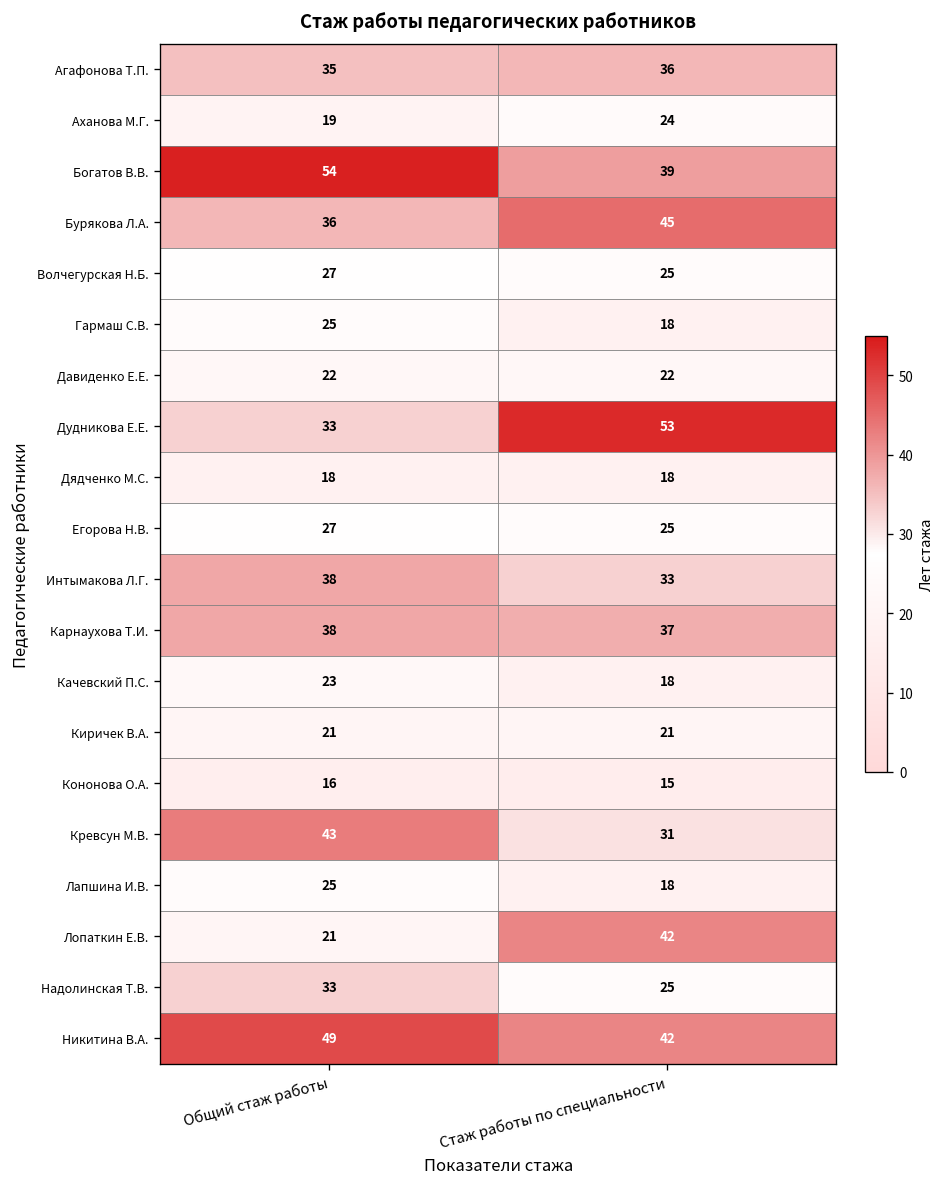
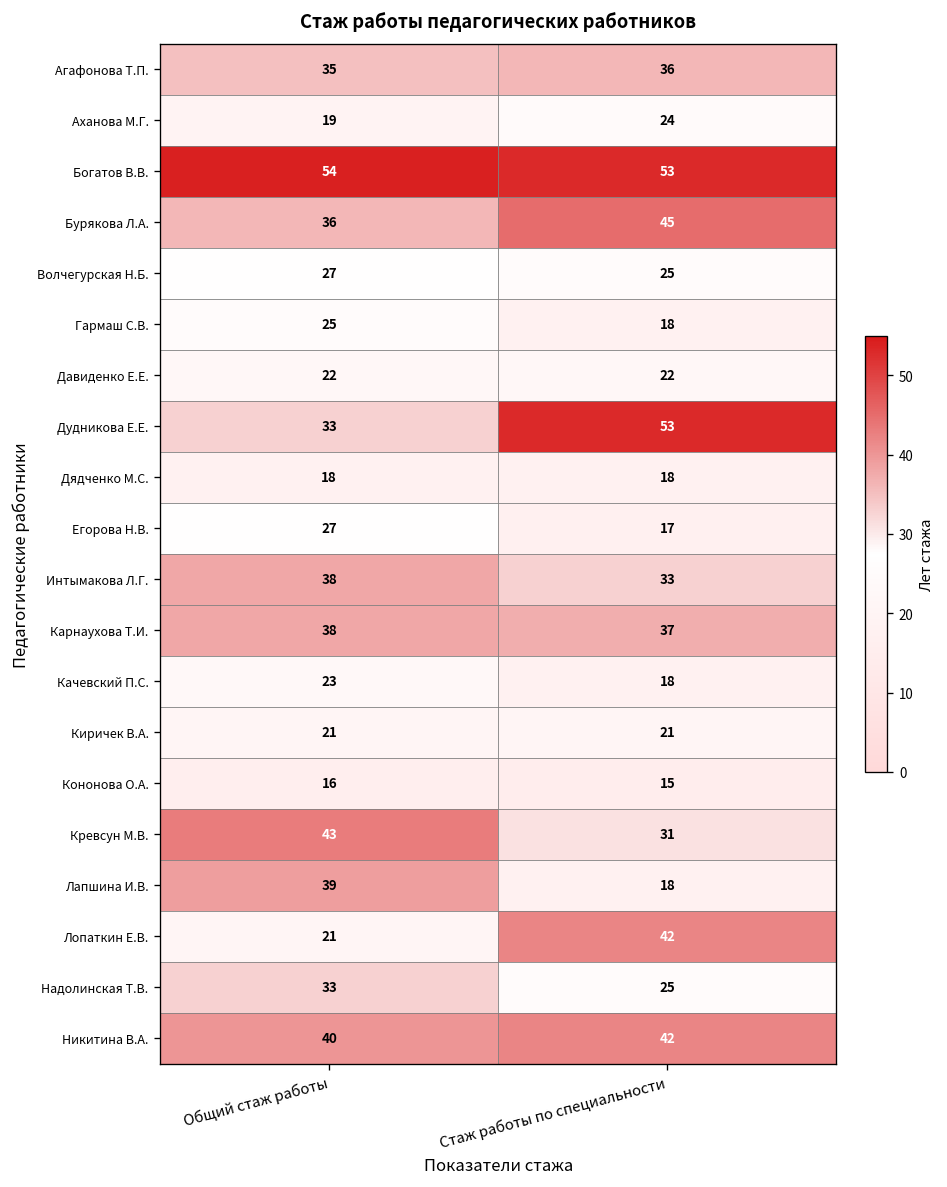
  {
    "Агафонова Т.П.": {
      "Общий стаж работы": 35,
      "Стаж работы по специальности": 36
    },
    "Аханова М.Г.": {
      "Общий стаж работы": 19,
      "Стаж работы по специальности": 24
    },
    "Богатов В.В.": {
      "Общий стаж работы": 54,
-     "Стаж работы по специальности": 39
+     "Стаж работы по специальности": 53
    },
    "Бурякова Л.А.": {
      "Общий стаж работы": 36,
      "Стаж работы по специальности": 45
    },
    "Волчегурская Н.Б.": {
      "Общий стаж работы": 27,
      "Стаж работы по специальности": 25
    },
    "Гармаш С.В.": {
      "Общий стаж работы": 25,
      "Стаж работы по специальности": 18
    },
    "Давиденко Е.Е.": {
      "Общий стаж работы": 22,
      "Стаж работы по специальности": 22
    },
    "Дудникова Е.Е.": {
      "Общий стаж работы": 33,
      "Стаж работы по специальности": 53
    },
    "Дядченко М.С.": {
      "Общий стаж работы": 18,
      "Стаж работы по специальности": 18
    },
    "Егорова Н.В.": {
      "Общий стаж работы": 27,
-     "Стаж работы по специальности": 25
+     "Стаж работы по специальности": 17
    },
    "Интымакова Л.Г.": {
      "Общий стаж работы": 38,
      "Стаж работы по специальности": 33
    },
    "Карнаухова Т.И.": {
      "Общий стаж работы": 38,
      "Стаж работы по специальности": 37
    },
    "Качевский П.С.": {
      "Общий стаж работы": 23,
      "Стаж работы по специальности": 18
    },
    "Киричек В.А.": {
      "Общий стаж работы": 21,
      "Стаж работы по специальности": 21
    },
    "Кононова О.А.": {
      "Общий стаж работы": 16,
      "Стаж работы по специальности": 15
    },
    "Кревсун М.В.": {
      "Общий стаж работы": 43,
      "Стаж работы по специальности": 31
    },
    "Лапшина И.В.": {
-     "Общий стаж работы": 25,
+     "Общий стаж работы": 39,
      "Стаж работы по специальности": 18
    },
    "Лопаткин Е.В.": {
      "Общий стаж работы": 21,
      "Стаж работы по специальности": 42
    },
    "Надолинская Т.В.": {
      "Общий стаж работы": 33,
      "Стаж работы по специальности": 25
    },
    "Никитина В.А.": {
-     "Общий стаж работы": 49,
+     "Общий стаж работы": 40,
      "Стаж работы по специальности": 42
    }
  }
